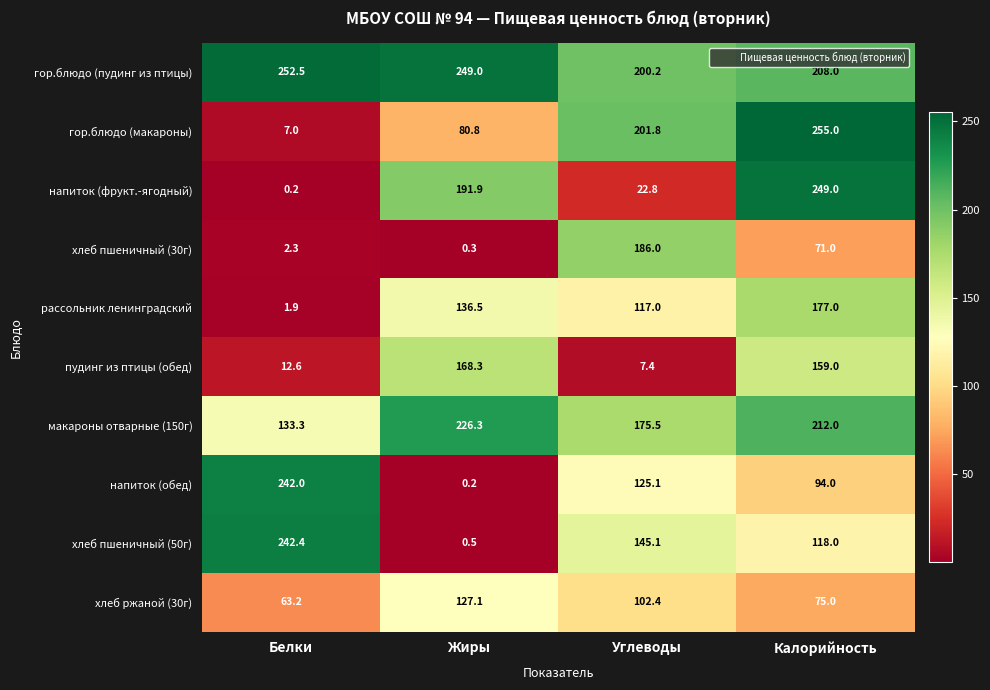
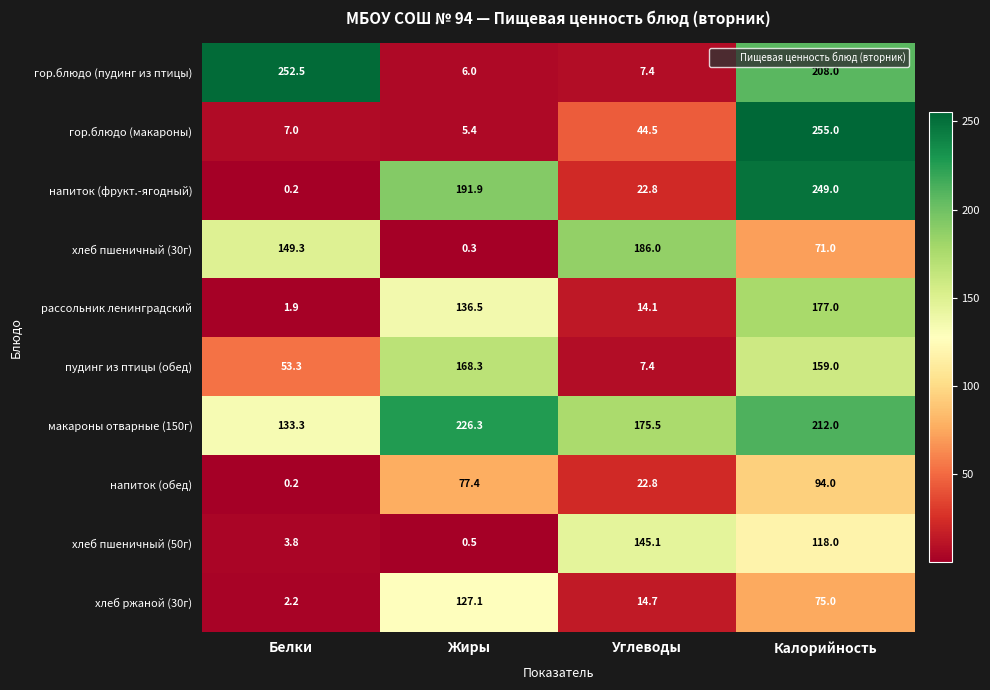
  {
    "гор.блюдо (пудинг из птицы)": {
      "Белки": 252.5,
-     "Жиры": 249.0,
-     "Углеводы": 200.2,
+     "Жиры": 6.0,
+     "Углеводы": 7.4,
      "Калорийность": 208.0
    },
    "гор.блюдо (макароны)": {
      "Белки": 7.0,
-     "Жиры": 80.8,
-     "Углеводы": 201.8,
+     "Жиры": 5.4,
+     "Углеводы": 44.5,
      "Калорийность": 255.0
    },
    "напиток (фрукт.-ягодный)": {
      "Белки": 0.2,
      "Жиры": 191.9,
      "Углеводы": 22.8,
      "Калорийность": 249.0
    },
    "хлеб пшеничный (30г)": {
-     "Белки": 2.3,
+     "Белки": 149.3,
      "Жиры": 0.3,
      "Углеводы": 186.0,
      "Калорийность": 71.0
    },
    "рассольник ленинградский": {
      "Белки": 1.9,
      "Жиры": 136.5,
-     "Углеводы": 117.0,
+     "Углеводы": 14.1,
      "Калорийность": 177.0
    },
    "пудинг из птицы (обед)": {
-     "Белки": 12.6,
+     "Белки": 53.3,
      "Жиры": 168.3,
      "Углеводы": 7.4,
      "Калорийность": 159.0
    },
    "макароны отварные (150г)": {
      "Белки": 133.3,
      "Жиры": 226.3,
      "Углеводы": 175.5,
      "Калорийность": 212.0
    },
    "напиток (обед)": {
-     "Белки": 242.0,
-     "Жиры": 0.2,
-     "Углеводы": 125.1,
+     "Белки": 0.2,
+     "Жиры": 77.4,
+     "Углеводы": 22.8,
      "Калорийность": 94.0
    },
    "хлеб пшеничный (50г)": {
-     "Белки": 242.4,
+     "Белки": 3.8,
      "Жиры": 0.5,
      "Углеводы": 145.1,
      "Калорийность": 118.0
    },
    "хлеб ржаной (30г)": {
-     "Белки": 63.2,
+     "Белки": 2.2,
      "Жиры": 127.1,
-     "Углеводы": 102.4,
+     "Углеводы": 14.7,
      "Калорийность": 75.0
    }
  }
